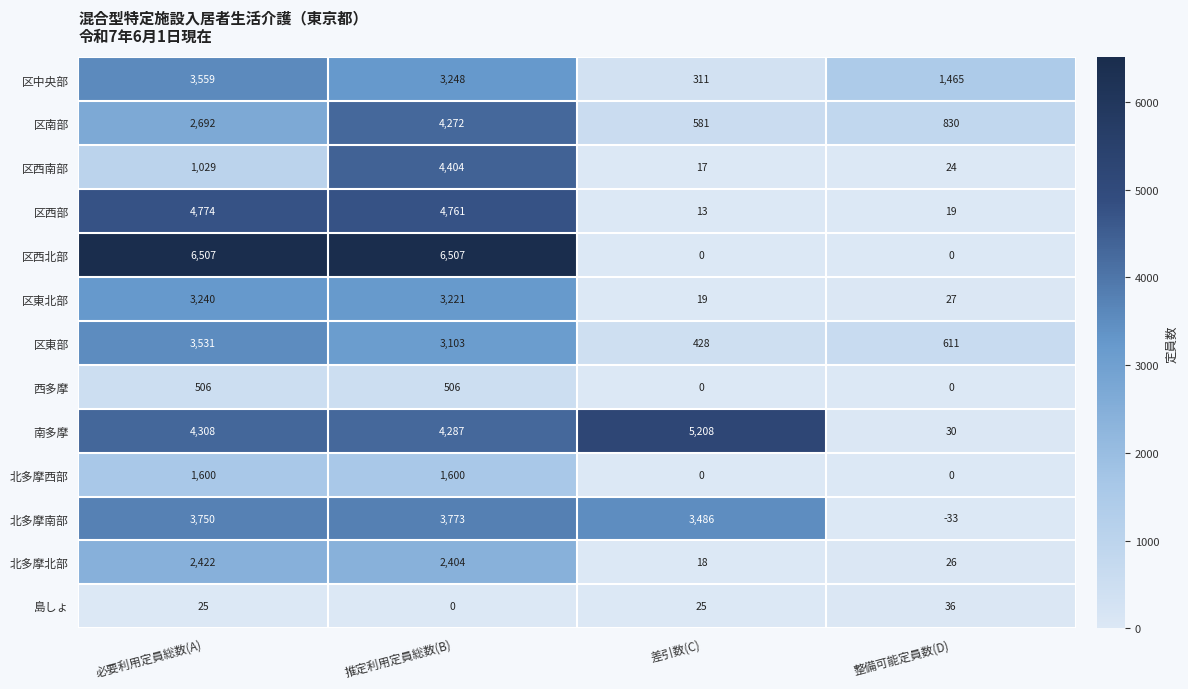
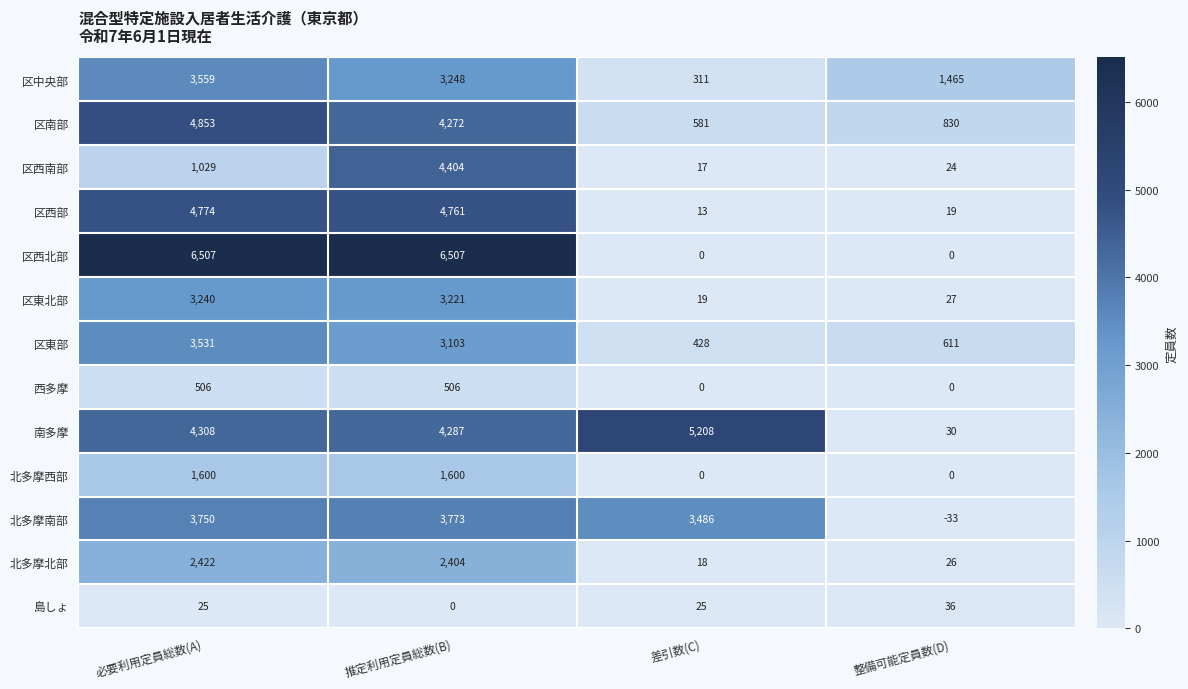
  {
    "区中央部": {
      "必要利用定員総数(A)": "3,559",
      "推定利用定員総数(B)": "3,248",
      "差引数(C)": "311",
      "整備可能定員数(D)": "1,465"
    },
    "区南部": {
-     "必要利用定員総数(A)": "2,692",
+     "必要利用定員総数(A)": "4,853",
      "推定利用定員総数(B)": "4,272",
      "差引数(C)": "581",
      "整備可能定員数(D)": "830"
    },
    "区西南部": {
      "必要利用定員総数(A)": "1,029",
      "推定利用定員総数(B)": "4,404",
      "差引数(C)": "17",
      "整備可能定員数(D)": "24"
    },
    "区西部": {
      "必要利用定員総数(A)": "4,774",
      "推定利用定員総数(B)": "4,761",
      "差引数(C)": "13",
      "整備可能定員数(D)": "19"
    },
    "区西北部": {
      "必要利用定員総数(A)": "6,507",
      "推定利用定員総数(B)": "6,507",
      "差引数(C)": "0",
      "整備可能定員数(D)": "0"
    },
    "区東北部": {
      "必要利用定員総数(A)": "3,240",
      "推定利用定員総数(B)": "3,221",
      "差引数(C)": "19",
      "整備可能定員数(D)": "27"
    },
    "区東部": {
      "必要利用定員総数(A)": "3,531",
      "推定利用定員総数(B)": "3,103",
      "差引数(C)": "428",
      "整備可能定員数(D)": "611"
    },
    "西多摩": {
      "必要利用定員総数(A)": "506",
      "推定利用定員総数(B)": "506",
      "差引数(C)": "0",
      "整備可能定員数(D)": "0"
    },
    "南多摩": {
      "必要利用定員総数(A)": "4,308",
      "推定利用定員総数(B)": "4,287",
      "差引数(C)": "5,208",
      "整備可能定員数(D)": "30"
    },
    "北多摩西部": {
      "必要利用定員総数(A)": "1,600",
      "推定利用定員総数(B)": "1,600",
      "差引数(C)": "0",
      "整備可能定員数(D)": "0"
    },
    "北多摩南部": {
      "必要利用定員総数(A)": "3,750",
      "推定利用定員総数(B)": "3,773",
      "差引数(C)": "3,486",
      "整備可能定員数(D)": "-33"
    },
    "北多摩北部": {
      "必要利用定員総数(A)": "2,422",
      "推定利用定員総数(B)": "2,404",
      "差引数(C)": "18",
      "整備可能定員数(D)": "26"
    },
    "島しょ": {
      "必要利用定員総数(A)": "25",
      "推定利用定員総数(B)": "0",
      "差引数(C)": "25",
      "整備可能定員数(D)": "36"
    }
  }
